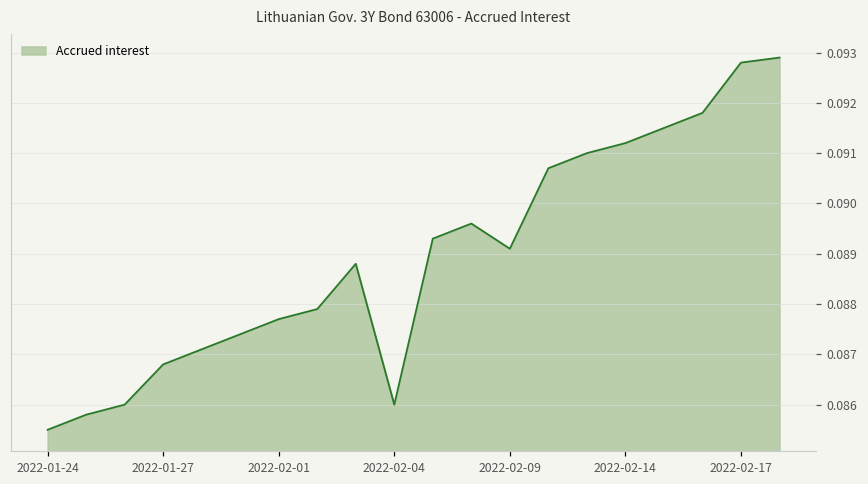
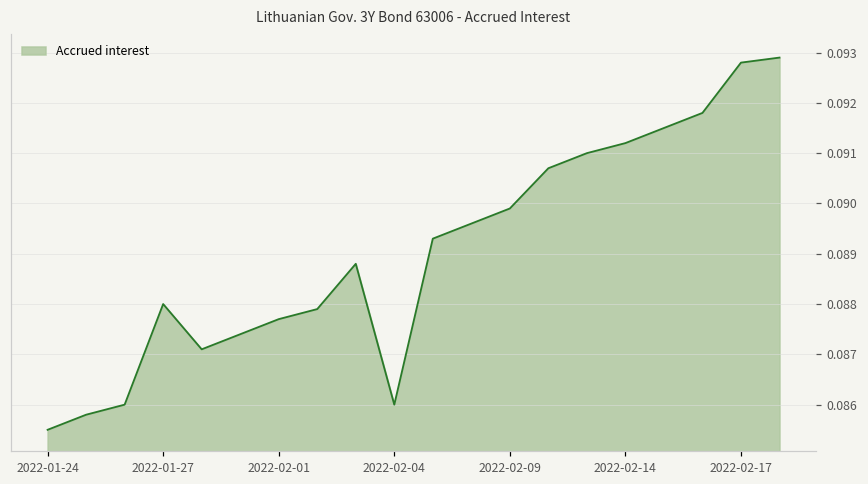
  {
    "2022-01-24": 0.0855,
-   "2022-01-27": 0.0868,
+   "2022-01-27": 0.0880,
    "2022-02-01": 0.0877,
    "2022-02-04": 0.0860,
-   "2022-02-09": 0.0891,
+   "2022-02-09": 0.0899,
    "2022-02-14": 0.0912,
    "2022-02-17": 0.0928
  }
